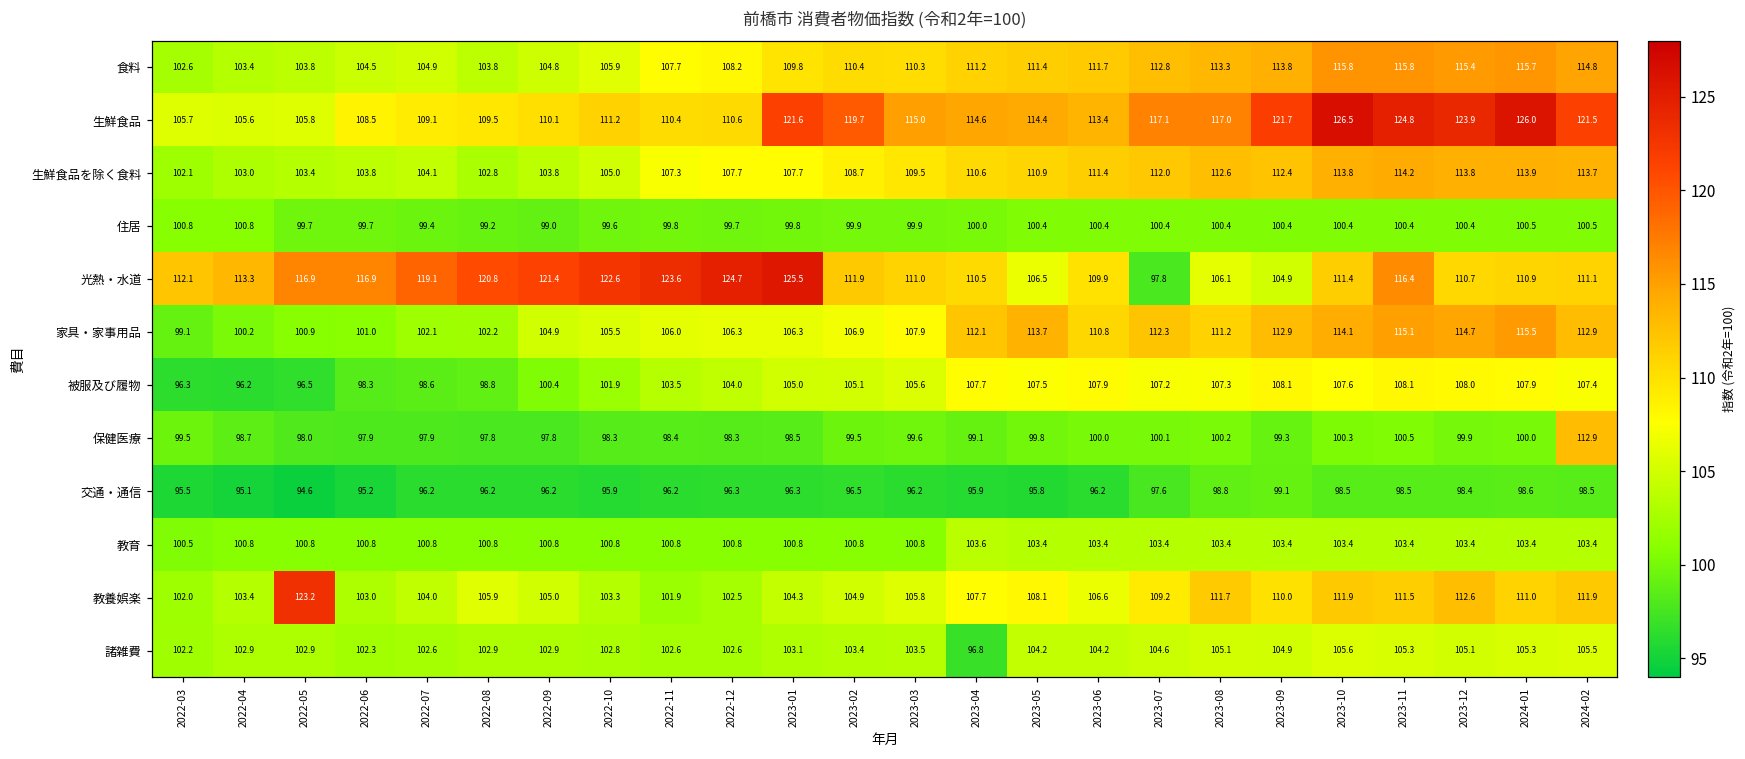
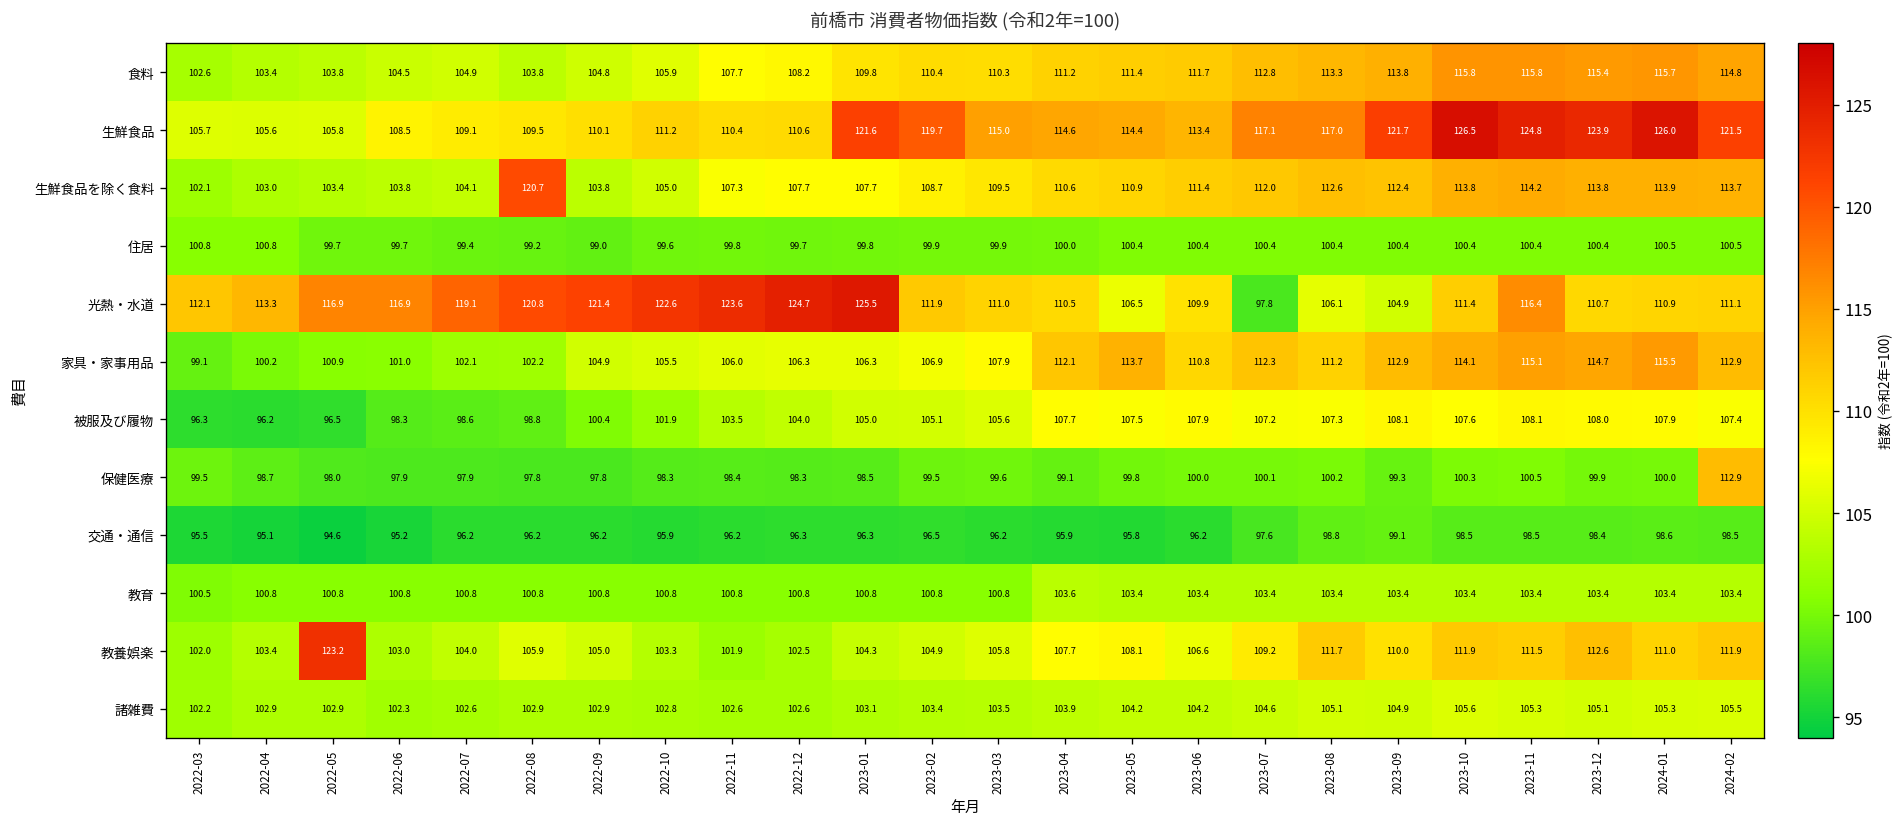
  {
    "生鮮食品を除く食料": {
      "2022-03": 102.1,
      "2022-04": 103.0,
      "2022-05": 103.4,
      "2022-06": 103.8,
      "2022-07": 104.1,
-     "2022-08": 102.8,
+     "2022-08": 120.7,
      "2022-09": 103.8,
      "2022-10": 105.0,
      "2022-11": 107.3,
      "2022-12": 107.7,
      "2023-01": 107.7,
      "2023-02": 108.7,
      "2023-03": 109.5,
      "2023-04": 110.6,
      "2023-05": 110.9,
      "2023-06": 111.4,
      "2023-07": 112.0,
      "2023-08": 112.6,
      "2023-09": 112.4,
      "2023-10": 113.8,
      "2023-11": 114.2,
      "2023-12": 113.8,
      "2024-01": 113.9,
      "2024-02": 113.7
    },
    "諸雑費": {
      "2022-03": 102.2,
      "2022-04": 102.9,
      "2022-05": 102.9,
      "2022-06": 102.3,
      "2022-07": 102.6,
      "2022-08": 102.9,
      "2022-09": 102.9,
      "2022-10": 102.8,
      "2022-11": 102.6,
      "2022-12": 102.6,
      "2023-01": 103.1,
      "2023-02": 103.4,
      "2023-03": 103.5,
-     "2023-04": 96.8,
+     "2023-04": 103.9,
      "2023-05": 104.2,
      "2023-06": 104.2,
      "2023-07": 104.6,
      "2023-08": 105.1,
      "2023-09": 104.9,
      "2023-10": 105.6,
      "2023-11": 105.3,
      "2023-12": 105.1,
      "2024-01": 105.3,
      "2024-02": 105.5
    }
  }
